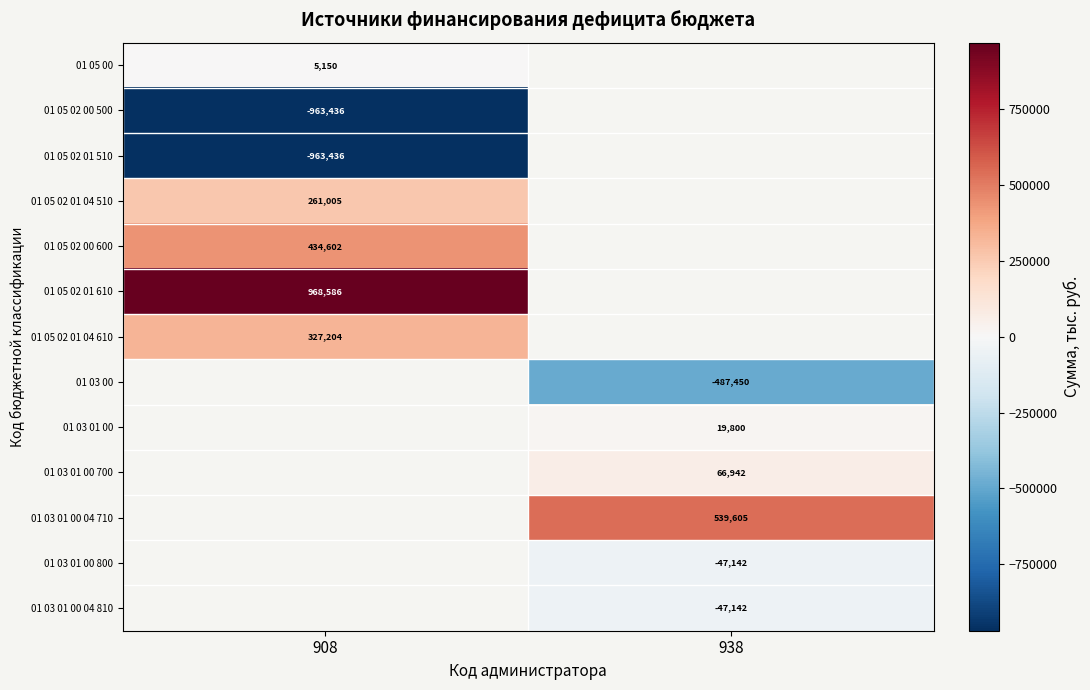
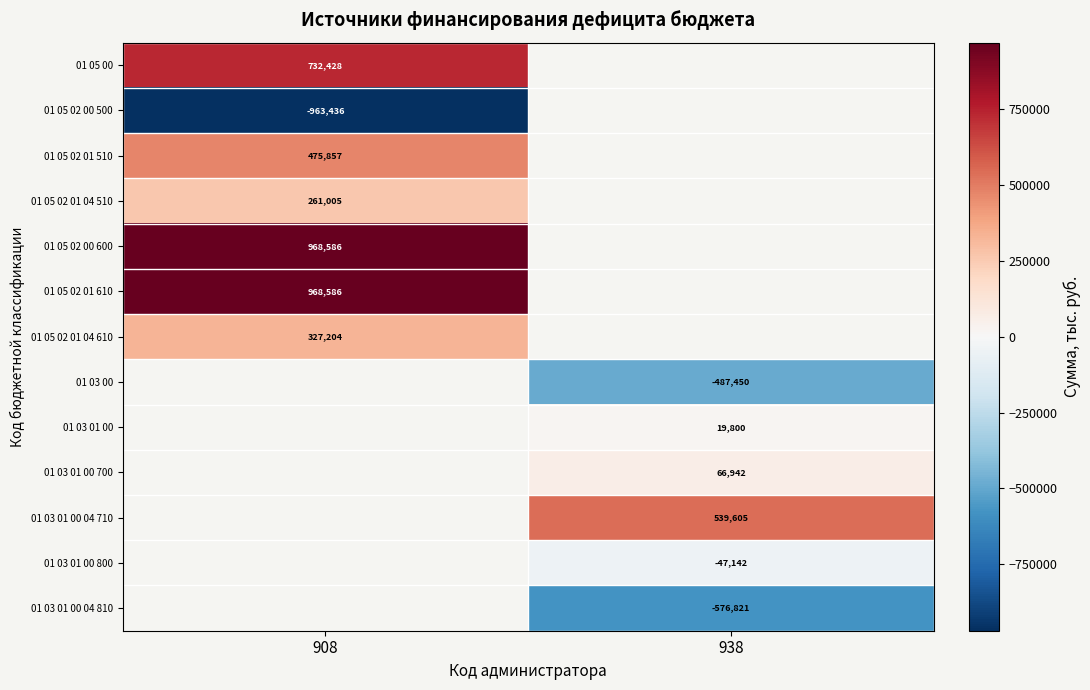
  {
    "01 05 00": {
-     "908": "5,150"
+     "908": "732,428"
    },
    "01 05 02 00 500": {
      "908": "-963,436"
    },
    "01 05 02 01 510": {
-     "908": "-963,436"
+     "908": "475,857"
    },
    "01 05 02 01 04 510": {
      "908": "261,005"
    },
    "01 05 02 00 600": {
-     "908": "434,602"
+     "908": "968,586"
    },
    "01 05 02 01 610": {
      "908": "968,586"
    },
    "01 05 02 01 04 610": {
      "908": "327,204"
    },
    "01 03 00": {
      "938": "-487,450"
    },
    "01 03 01 00": {
      "938": "19,800"
    },
    "01 03 01 00 700": {
      "938": "66,942"
    },
    "01 03 01 00 04 710": {
      "938": "539,605"
    },
    "01 03 01 00 800": {
      "938": "-47,142"
    },
    "01 03 01 00 04 810": {
-     "938": "-47,142"
+     "938": "-576,821"
    }
  }
